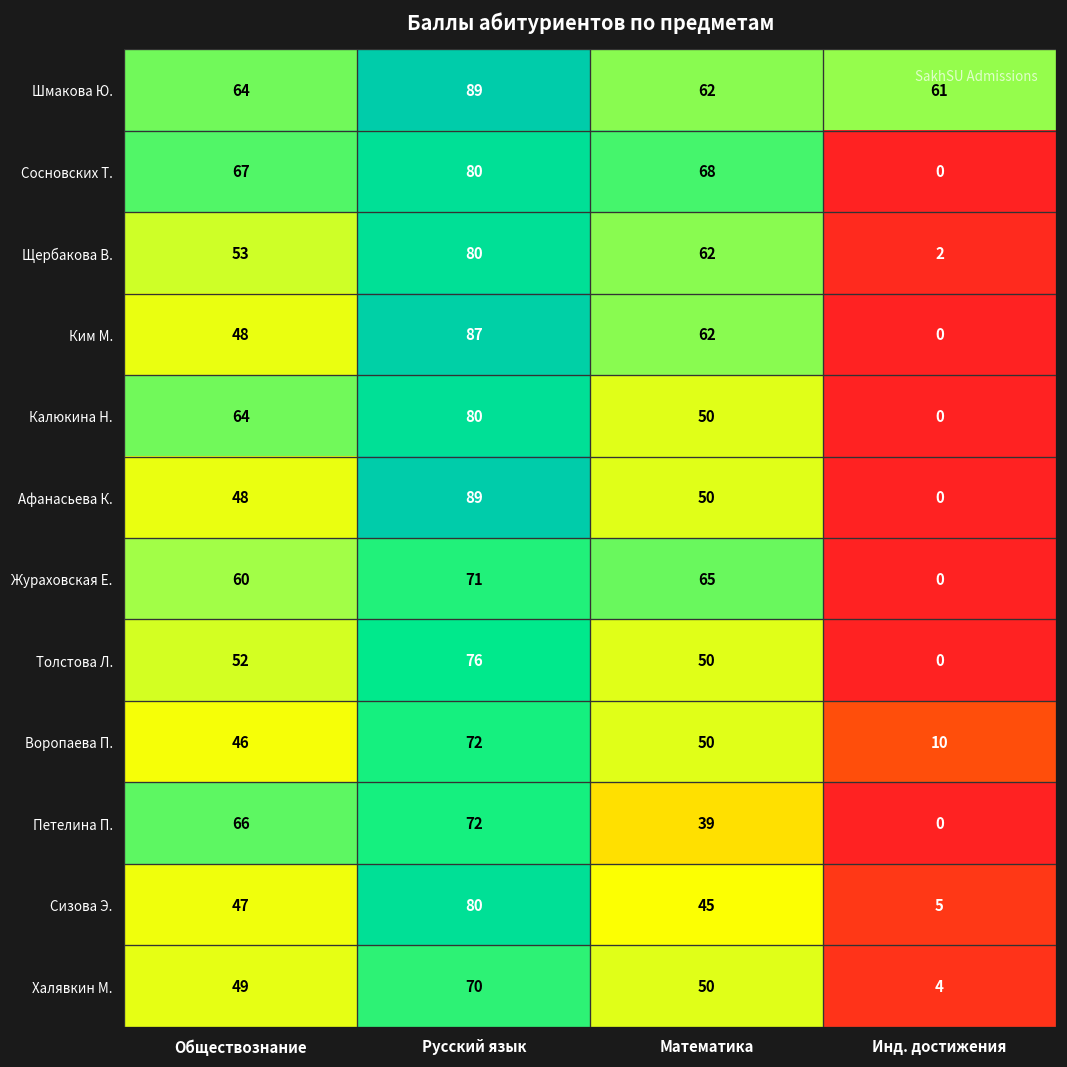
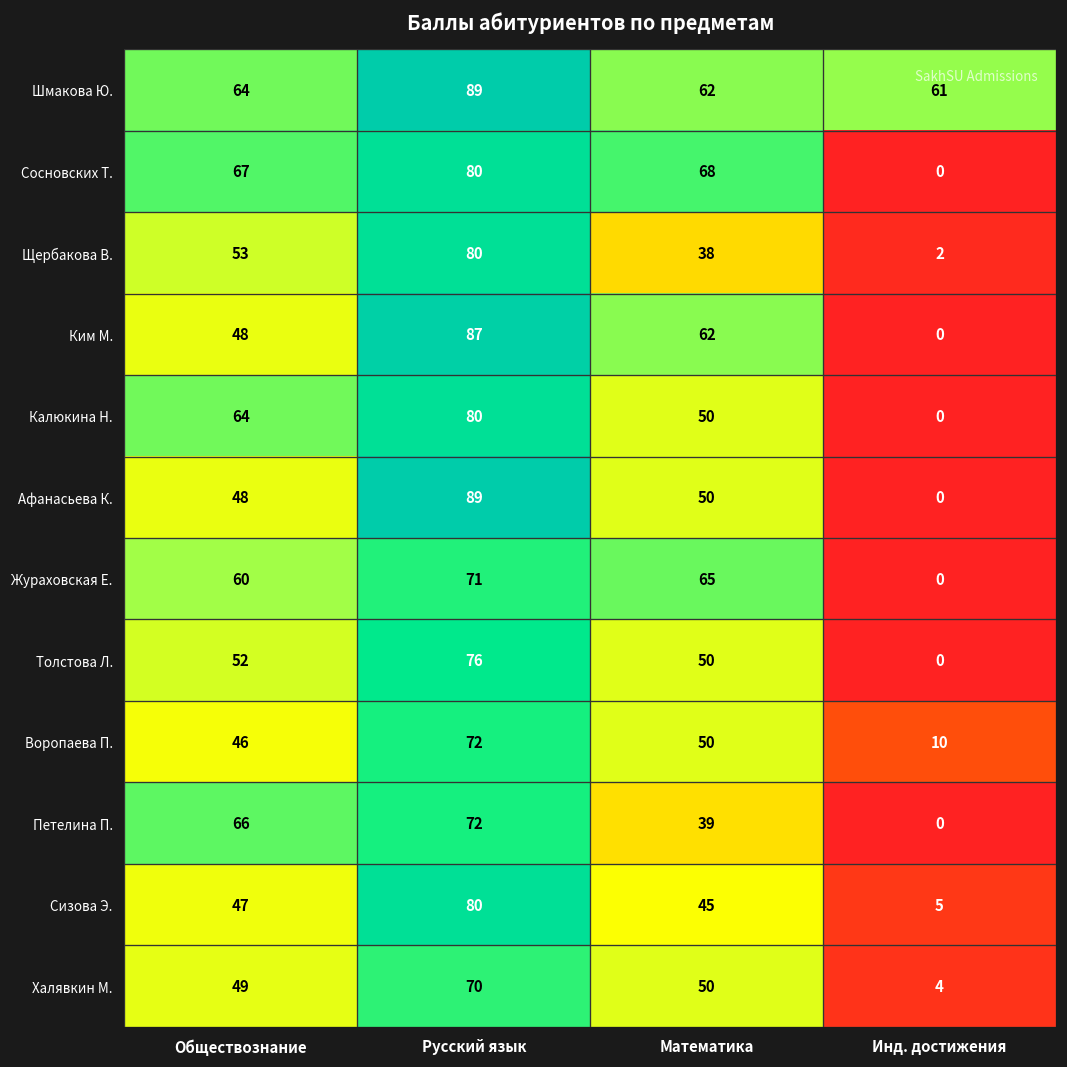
  {
    "Шмакова Ю.": {
      "Обществознание": 64,
      "Русский язык": 89,
      "Математика": 62
    },
    "Сосновских Т.": {
      "Обществознание": 67,
      "Русский язык": 80,
      "Математика": 68,
      "Инд. достижения": 0
    },
    "Щербакова В.": {
      "Обществознание": 53,
      "Русский язык": 80,
-     "Математика": 62,
+     "Математика": 38,
      "Инд. достижения": 2
    },
    "Ким М.": {
      "Обществознание": 48,
      "Русский язык": 87,
      "Математика": 62,
      "Инд. достижения": 0
    },
    "Калюкина Н.": {
      "Обществознание": 64,
      "Русский язык": 80,
      "Математика": 50,
      "Инд. достижения": 0
    },
    "Афанасьева К.": {
      "Обществознание": 48,
      "Русский язык": 89,
      "Математика": 50,
      "Инд. достижения": 0
    },
    "Жураховская Е.": {
      "Обществознание": 60,
      "Русский язык": 71,
      "Математика": 65,
      "Инд. достижения": 0
    },
    "Толстова Л.": {
      "Обществознание": 52,
      "Русский язык": 76,
      "Математика": 50,
      "Инд. достижения": 0
    },
    "Воропаева П.": {
      "Обществознание": 46,
      "Русский язык": 72,
      "Математика": 50,
      "Инд. достижения": 10
    },
    "Петелина П.": {
      "Обществознание": 66,
      "Русский язык": 72,
      "Математика": 39,
      "Инд. достижения": 0
    },
    "Сизова Э.": {
      "Обществознание": 47,
      "Русский язык": 80,
      "Математика": 45,
      "Инд. достижения": 5
    },
    "Халявкин М.": {
      "Обществознание": 49,
      "Русский язык": 70,
      "Математика": 50,
      "Инд. достижения": 4
    }
  }
